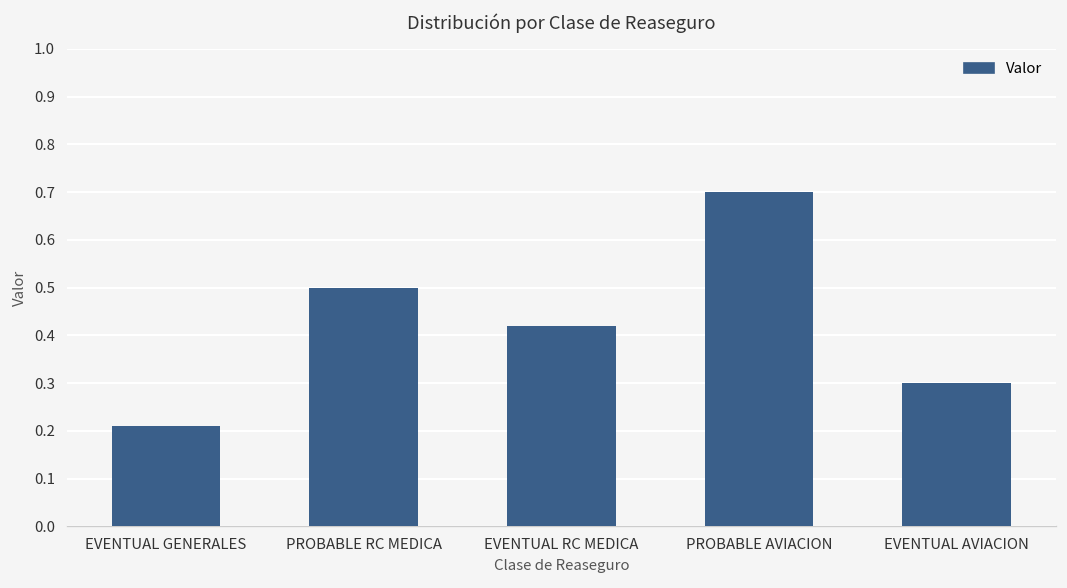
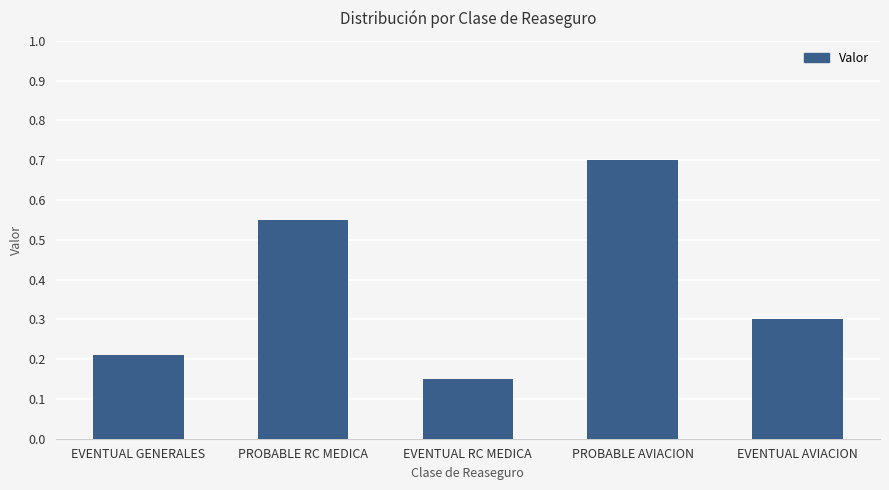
  {
    "EVENTUAL GENERALES": 0.21,
-   "PROBABLE RC MEDICA": 0.50,
-   "EVENTUAL RC MEDICA": 0.42,
+   "PROBABLE RC MEDICA": 0.55,
+   "EVENTUAL RC MEDICA": 0.15,
    "PROBABLE AVIACION": 0.70,
    "EVENTUAL AVIACION": 0.30
  }
